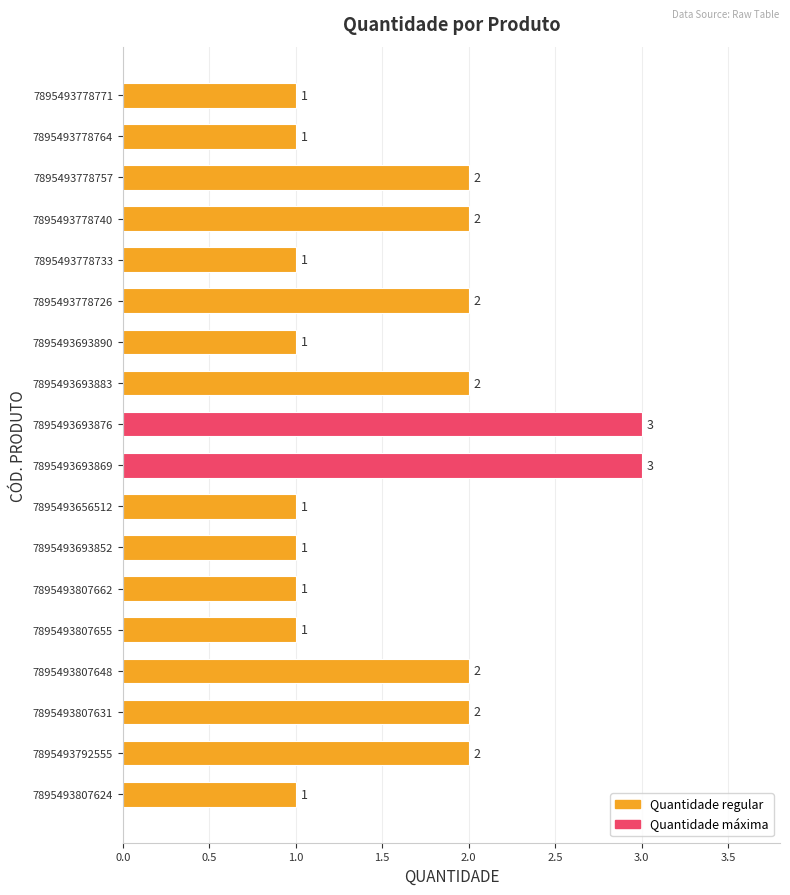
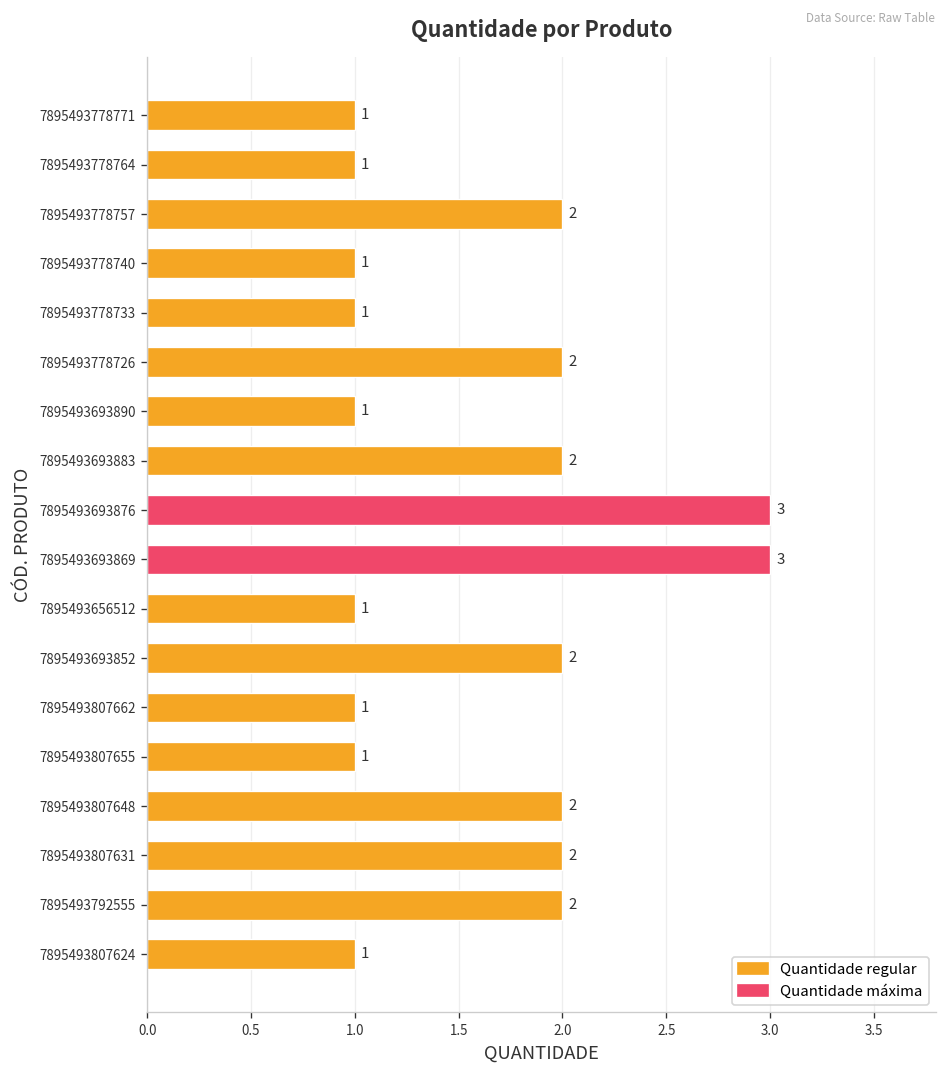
  {
    "7895493778771": 1,
    "7895493778764": 1,
    "7895493778757": 2,
-   "7895493778740": 2,
+   "7895493778740": 1,
    "7895493778733": 1,
    "7895493778726": 2,
    "7895493693890": 1,
    "7895493693883": 2,
    "7895493693876": 3,
    "7895493693869": 3,
    "7895493656512": 1,
-   "7895493693852": 1,
+   "7895493693852": 2,
    "7895493807662": 1,
    "7895493807655": 1,
    "7895493807648": 2,
    "7895493807631": 2,
    "7895493792555": 2,
    "7895493807624": 1
  }
